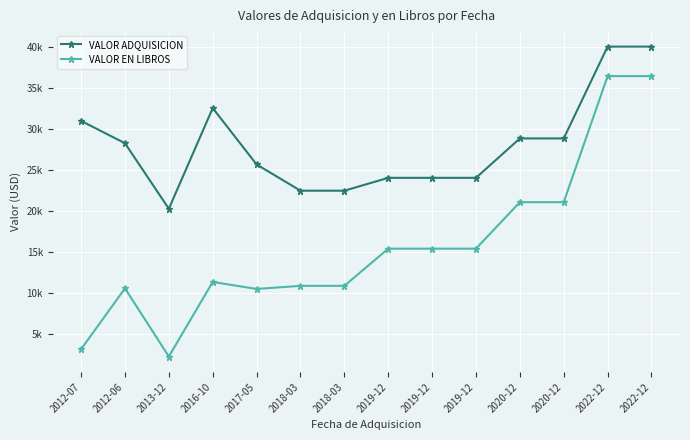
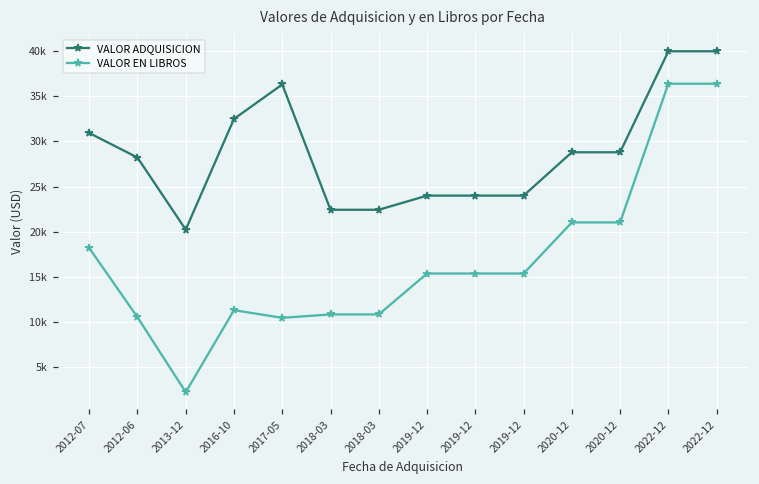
  {
    "VALOR ADQUISICION": {
      "2012-07": 31000,
      "2012-06": 28000,
      "2013-12": 20000,
      "2016-10": 33000,
-     "2017-05": 26000
+     "2017-05": 36000
    },
    "VALOR EN LIBROS": {
-     "2012-07": 3000,
+     "2012-07": 18000,
      "2012-06": 11000,
      "2013-12": 2000,
      "2016-10": 11000,
      "2017-05": 10000
    }
  }
